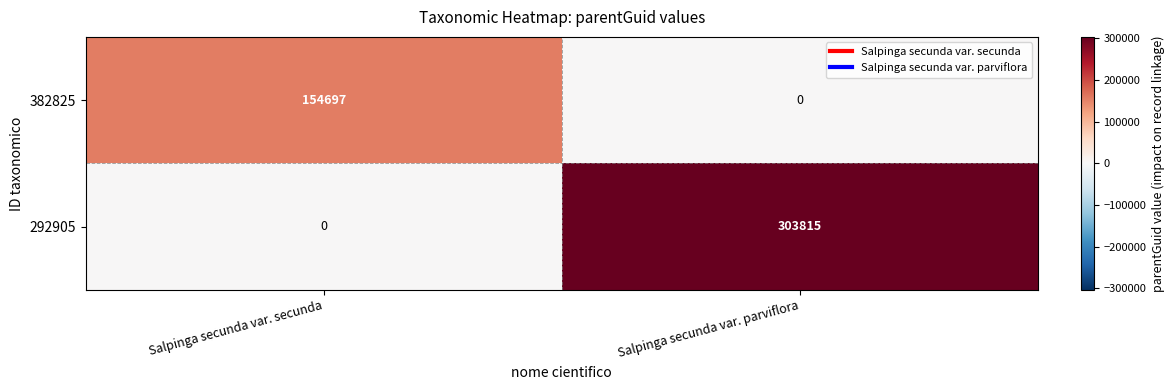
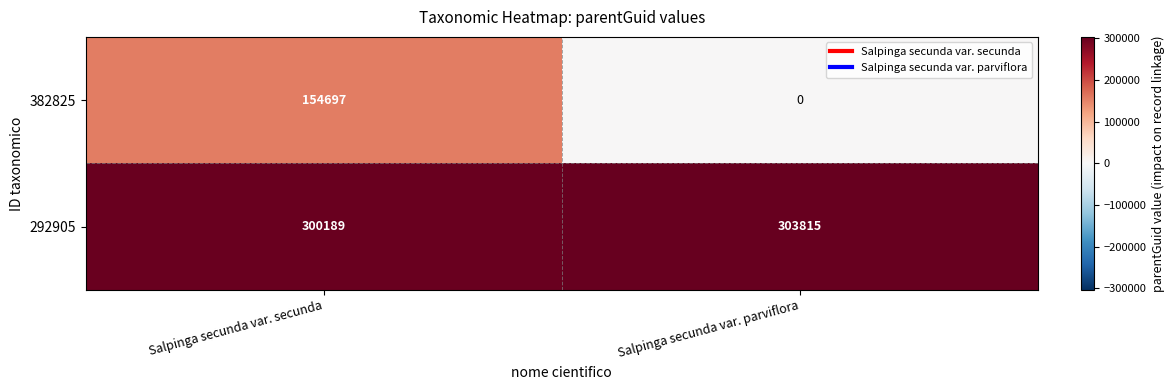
  {
    "382825": {
      "Salpinga secunda var. secunda": 154697,
      "Salpinga secunda var. parviflora": 0
    },
    "292905": {
-     "Salpinga secunda var. secunda": 0,
+     "Salpinga secunda var. secunda": 300189,
      "Salpinga secunda var. parviflora": 303815
    }
  }
